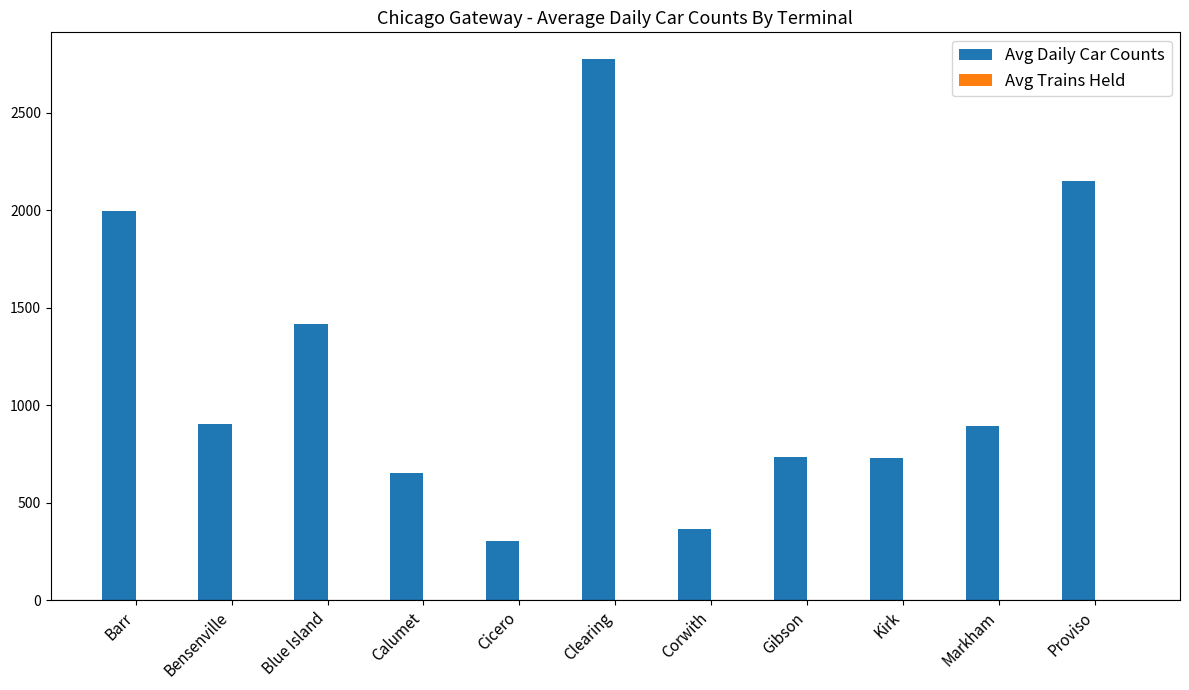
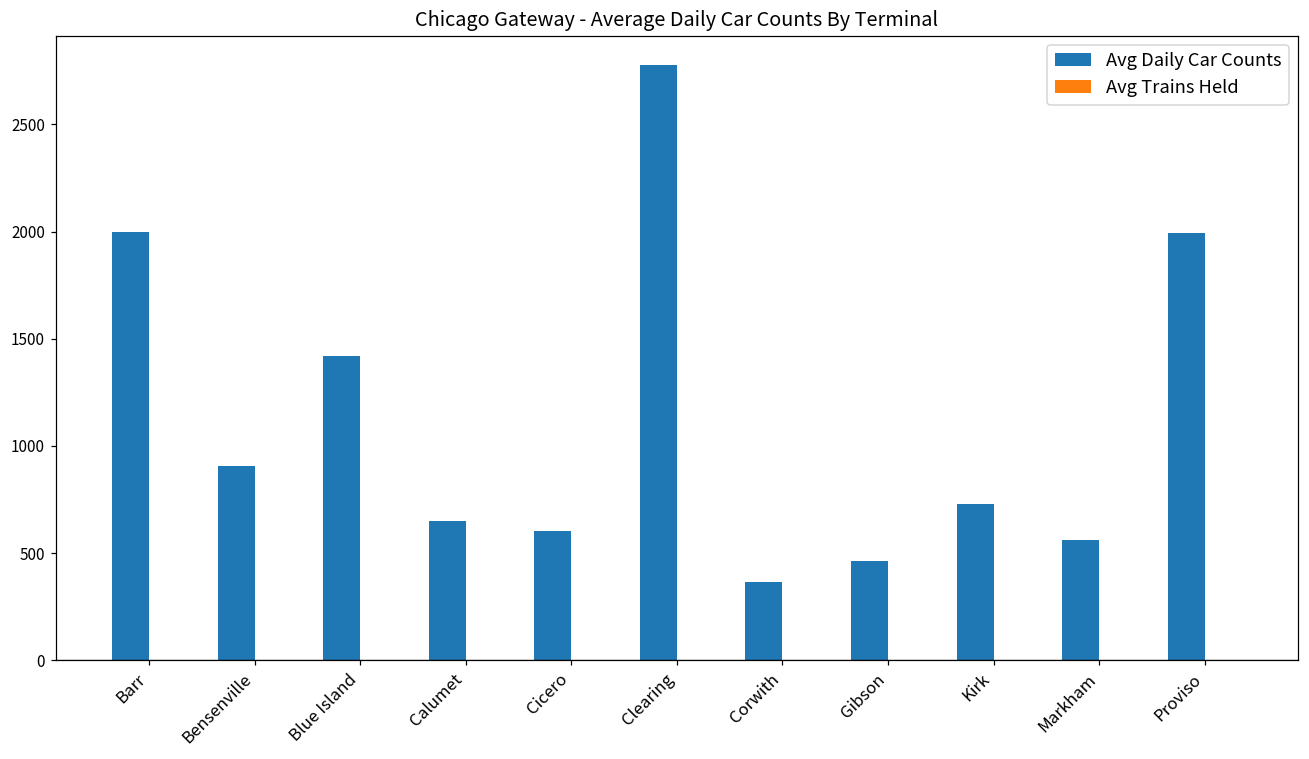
  {
    "Avg Daily Car Counts": {
      "Barr": 2000,
      "Bensenville": 910,
      "Blue Island": 1420,
      "Calumet": 650,
-     "Cicero": 300,
+     "Cicero": 600,
      "Clearing": 2780,
      "Corwith": 370,
-     "Gibson": 740,
+     "Gibson": 460,
      "Kirk": 730,
-     "Markham": 900,
-     "Proviso": 2150
+     "Markham": 560,
+     "Proviso": 1990
    },
    "Avg Trains Held": {
      "Barr": 0,
      "Bensenville": 0,
      "Blue Island": 0,
      "Calumet": 0,
      "Cicero": 0,
      "Clearing": 0,
      "Corwith": 0,
      "Gibson": 0,
      "Kirk": 0,
      "Markham": 0,
      "Proviso": 0
    }
  }
